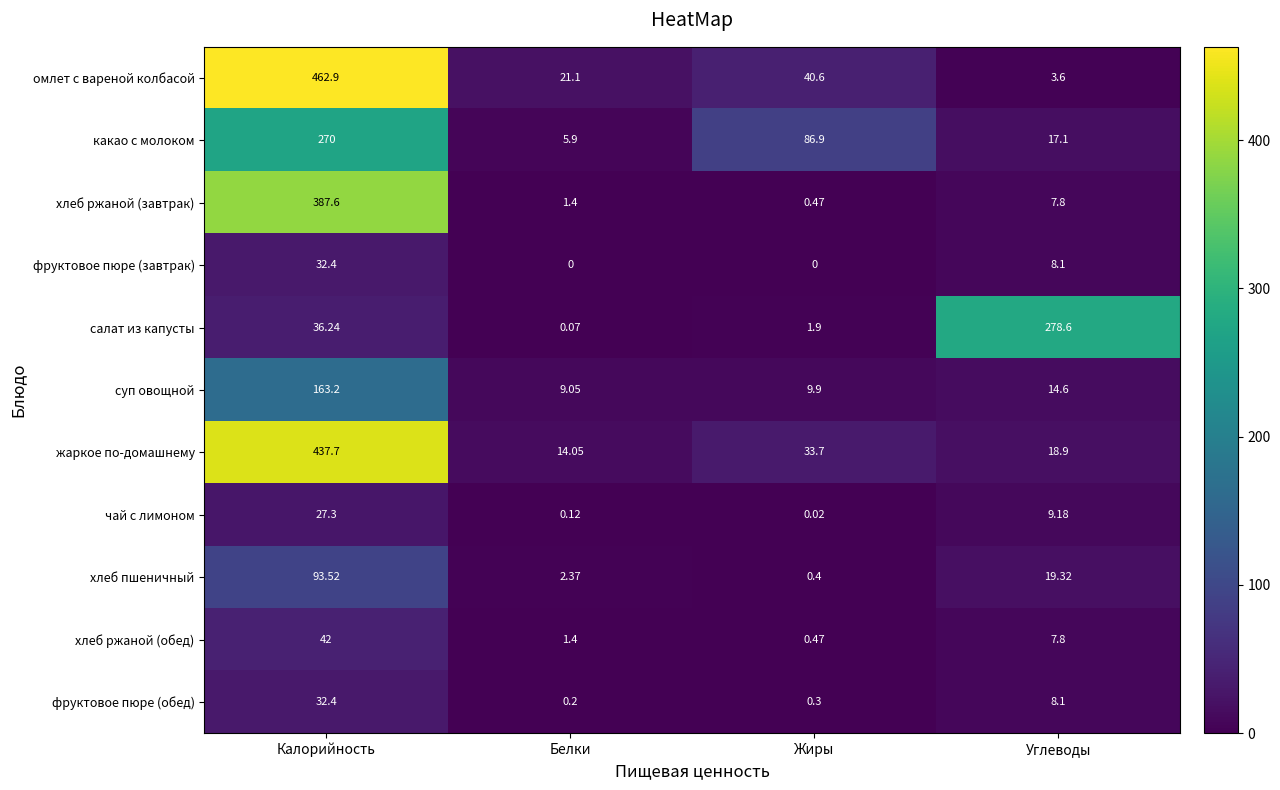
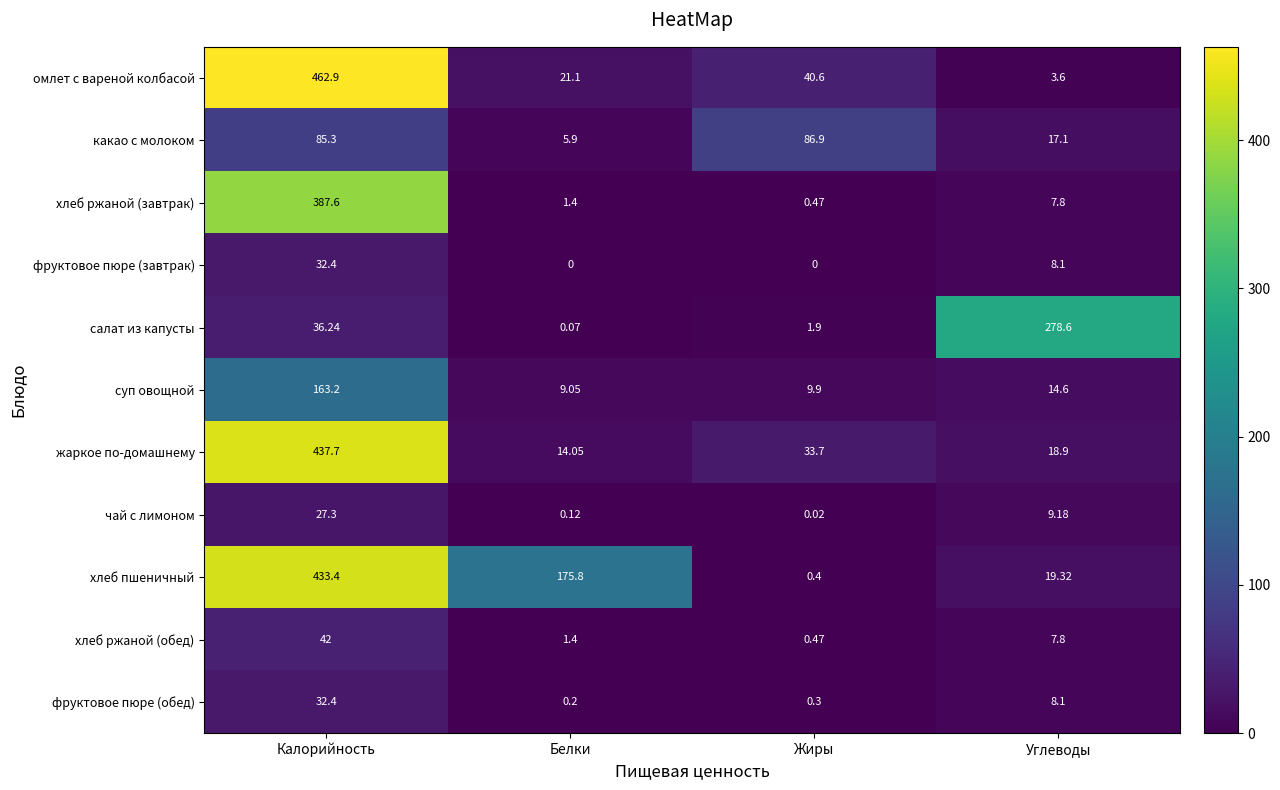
  {
    "омлет с вареной колбасой": {
      "Калорийность": 462.9,
      "Белки": 21.1,
      "Жиры": 40.6,
      "Углеводы": 3.6
    },
    "какао с молоком": {
-     "Калорийность": 270,
+     "Калорийность": 85.3,
      "Белки": 5.9,
      "Жиры": 86.9,
      "Углеводы": 17.1
    },
    "хлеб ржаной (завтрак)": {
      "Калорийность": 387.6,
      "Белки": 1.4,
      "Жиры": 0.47,
      "Углеводы": 7.8
    },
    "фруктовое пюре (завтрак)": {
      "Калорийность": 32.4,
      "Белки": 0,
      "Жиры": 0,
      "Углеводы": 8.1
    },
    "салат из капусты": {
      "Калорийность": 36.24,
      "Белки": 0.07,
      "Жиры": 1.9,
      "Углеводы": 278.6
    },
    "суп овощной": {
      "Калорийность": 163.2,
      "Белки": 9.05,
      "Жиры": 9.9,
      "Углеводы": 14.6
    },
    "жаркое по-домашнему": {
      "Калорийность": 437.7,
      "Белки": 14.05,
      "Жиры": 33.7,
      "Углеводы": 18.9
    },
    "чай с лимоном": {
      "Калорийность": 27.3,
      "Белки": 0.12,
      "Жиры": 0.02,
      "Углеводы": 9.18
    },
    "хлеб пшеничный": {
-     "Калорийность": 93.52,
-     "Белки": 2.37,
+     "Калорийность": 433.4,
+     "Белки": 175.8,
      "Жиры": 0.4,
      "Углеводы": 19.32
    },
    "хлеб ржаной (обед)": {
      "Калорийность": 42,
      "Белки": 1.4,
      "Жиры": 0.47,
      "Углеводы": 7.8
    },
    "фруктовое пюре (обед)": {
      "Калорийность": 32.4,
      "Белки": 0.2,
      "Жиры": 0.3,
      "Углеводы": 8.1
    }
  }
